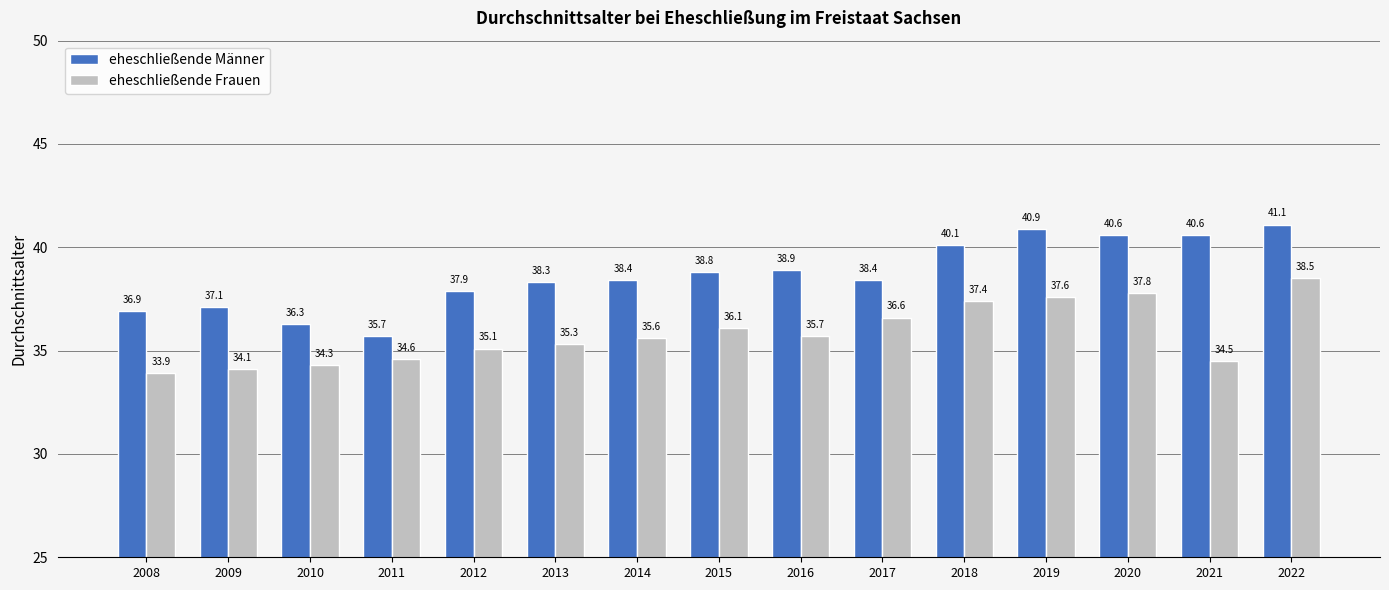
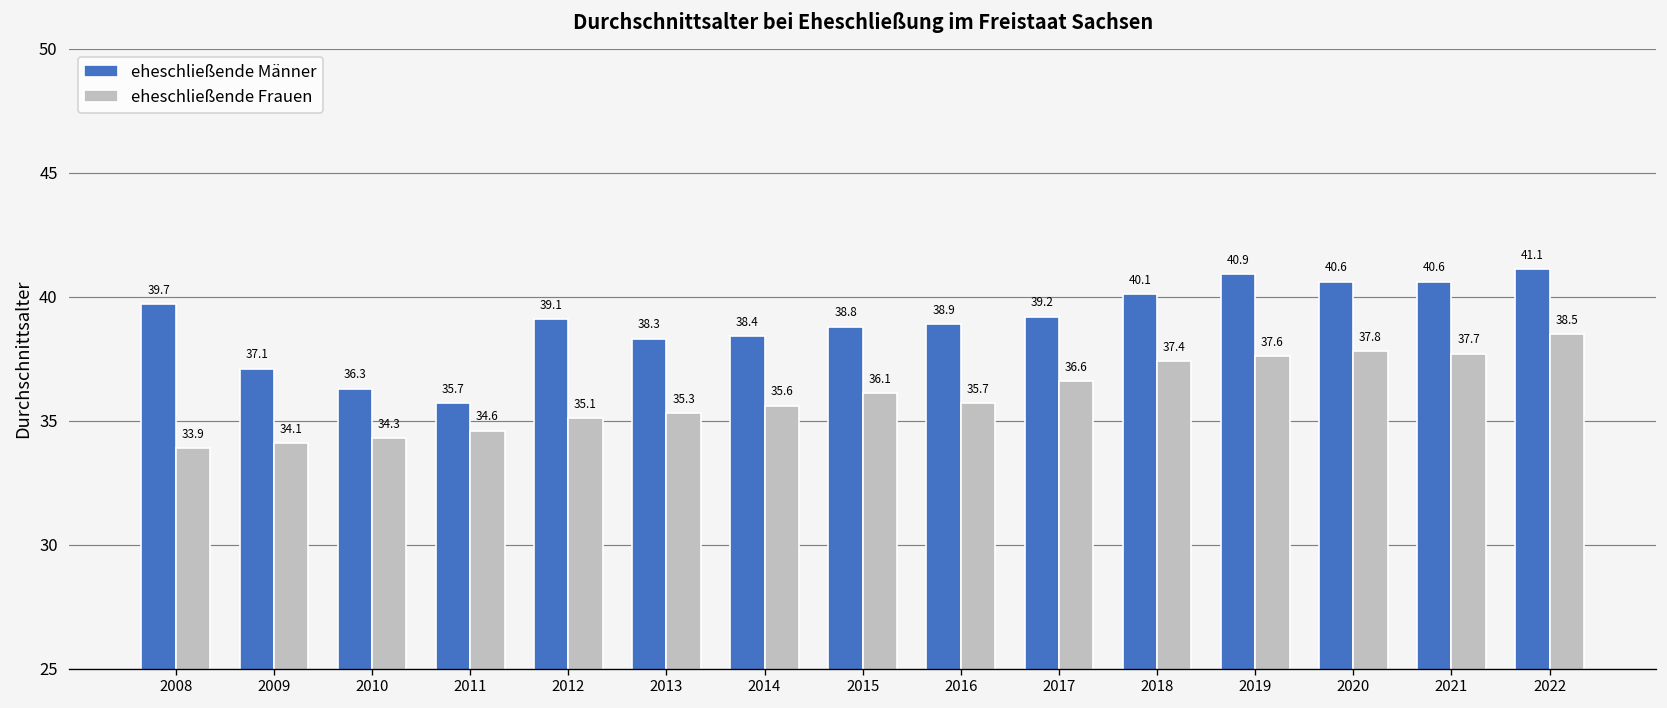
  {
    "eheschließende Männer": {
-     "2008": 36.9,
+     "2008": 39.7,
      "2009": 37.1,
      "2010": 36.3,
      "2011": 35.7,
-     "2012": 37.9,
+     "2012": 39.1,
      "2013": 38.3,
      "2014": 38.4,
      "2015": 38.8,
      "2016": 38.9,
-     "2017": 38.4,
+     "2017": 39.2,
      "2018": 40.1,
      "2019": 40.9,
      "2020": 40.6,
      "2021": 40.6,
      "2022": 41.1
    },
    "eheschließende Frauen": {
      "2008": 33.9,
      "2009": 34.1,
      "2010": 34.3,
      "2011": 34.6,
      "2012": 35.1,
      "2013": 35.3,
      "2014": 35.6,
      "2015": 36.1,
      "2016": 35.7,
      "2017": 36.6,
      "2018": 37.4,
      "2019": 37.6,
      "2020": 37.8,
-     "2021": 34.5,
+     "2021": 37.7,
      "2022": 38.5
    }
  }
